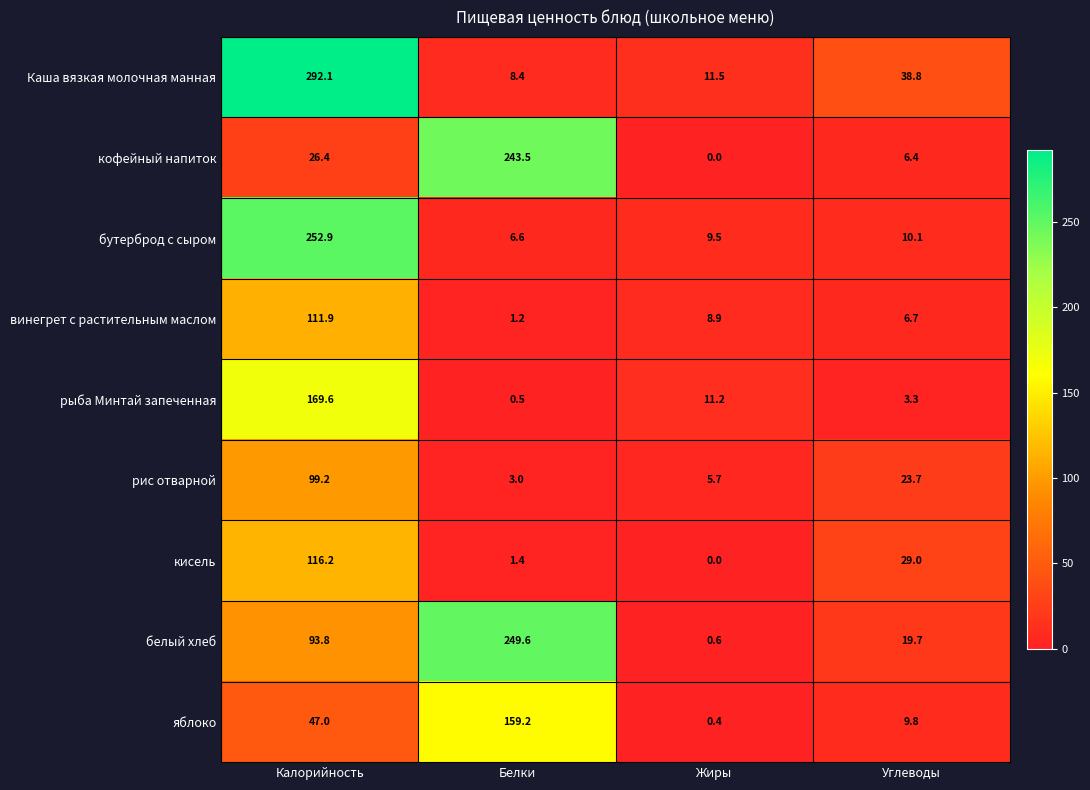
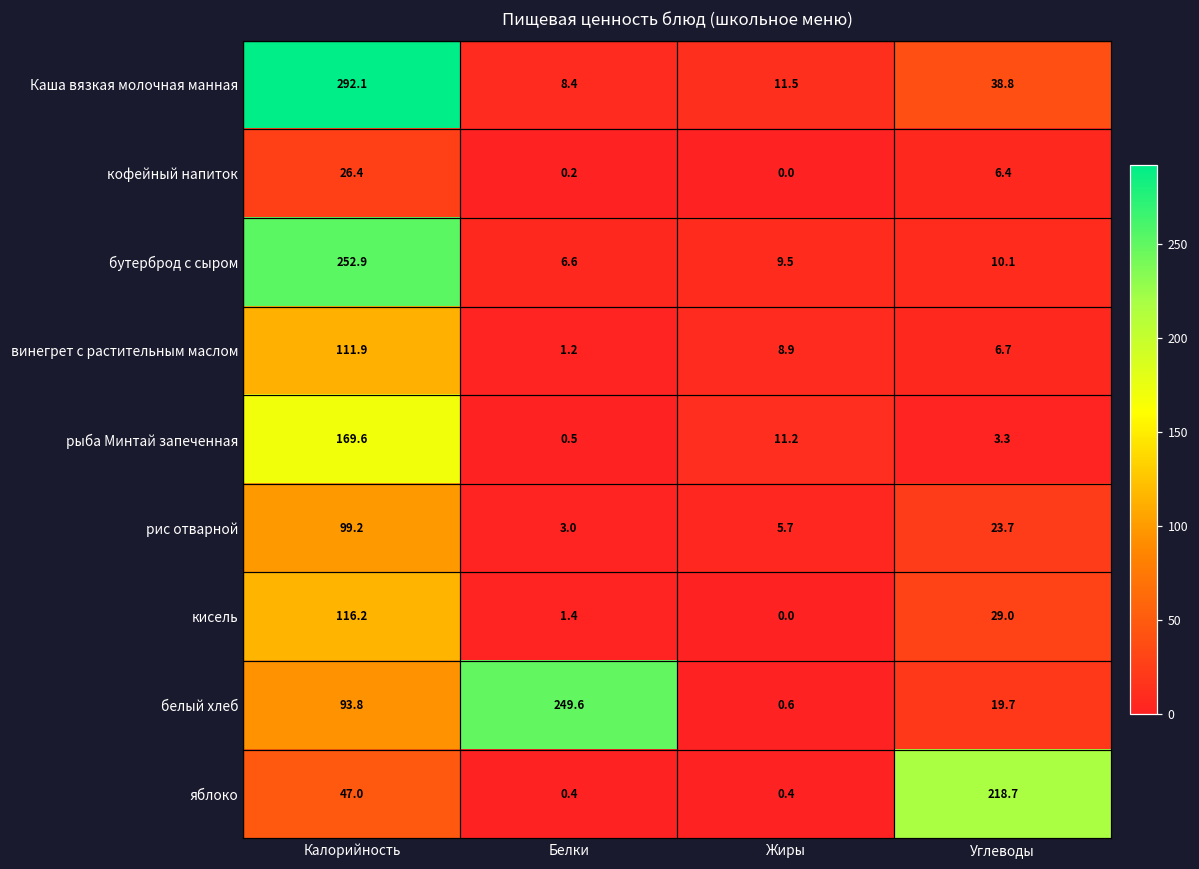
  {
    "Каша вязкая молочная манная": {
      "Калорийность": 292.1,
      "Белки": 8.4,
      "Жиры": 11.5,
      "Углеводы": 38.8
    },
    "кофейный напиток": {
      "Калорийность": 26.4,
-     "Белки": 243.5,
+     "Белки": 0.2,
      "Жиры": 0.0,
      "Углеводы": 6.4
    },
    "бутерброд с сыром": {
      "Калорийность": 252.9,
      "Белки": 6.6,
      "Жиры": 9.5,
      "Углеводы": 10.1
    },
    "винегрет с растительным маслом": {
      "Калорийность": 111.9,
      "Белки": 1.2,
      "Жиры": 8.9,
      "Углеводы": 6.7
    },
    "рыба Минтай запеченная": {
      "Калорийность": 169.6,
      "Белки": 0.5,
      "Жиры": 11.2,
      "Углеводы": 3.3
    },
    "рис отварной": {
      "Калорийность": 99.2,
      "Белки": 3.0,
      "Жиры": 5.7,
      "Углеводы": 23.7
    },
    "кисель": {
      "Калорийность": 116.2,
      "Белки": 1.4,
      "Жиры": 0.0,
      "Углеводы": 29.0
    },
    "белый хлеб": {
      "Калорийность": 93.8,
      "Белки": 249.6,
      "Жиры": 0.6,
      "Углеводы": 19.7
    },
    "яблоко": {
      "Калорийность": 47.0,
-     "Белки": 159.2,
+     "Белки": 0.4,
      "Жиры": 0.4,
-     "Углеводы": 9.8
+     "Углеводы": 218.7
    }
  }
